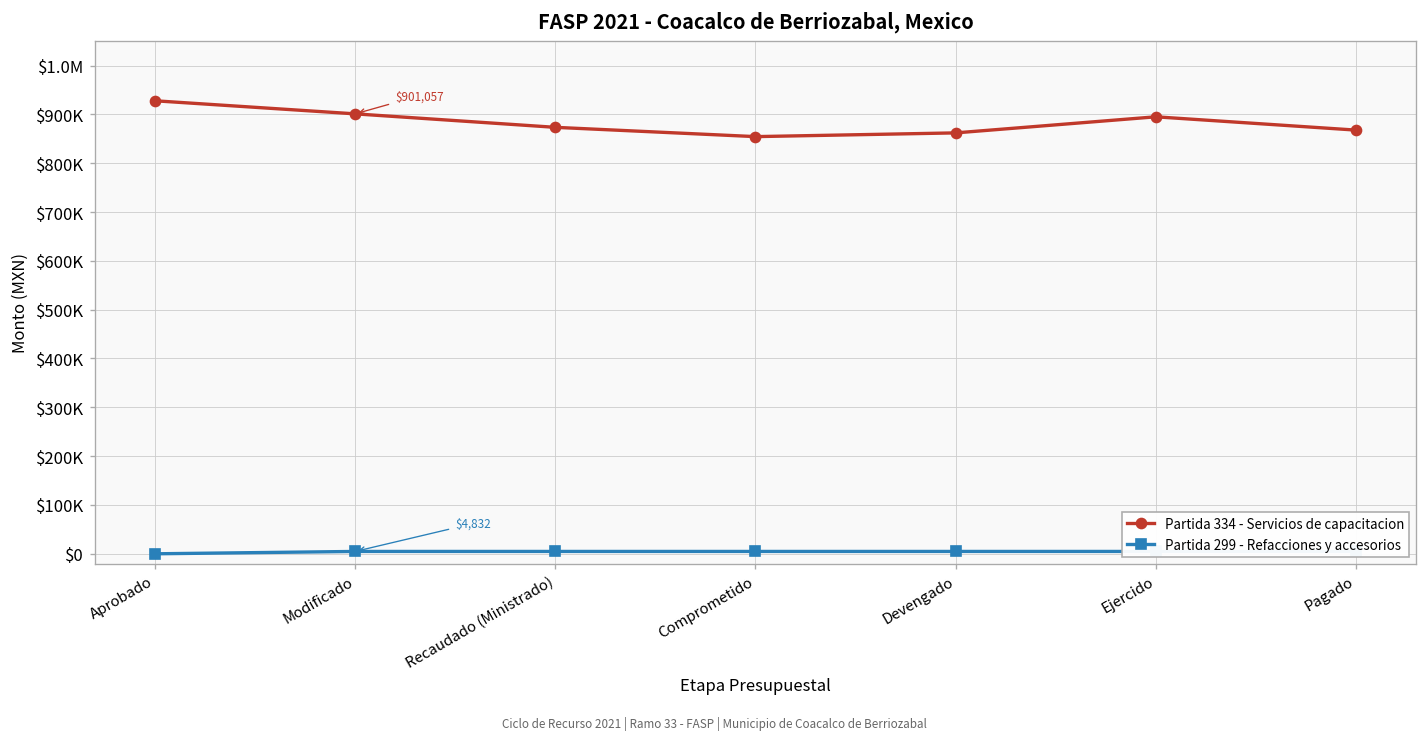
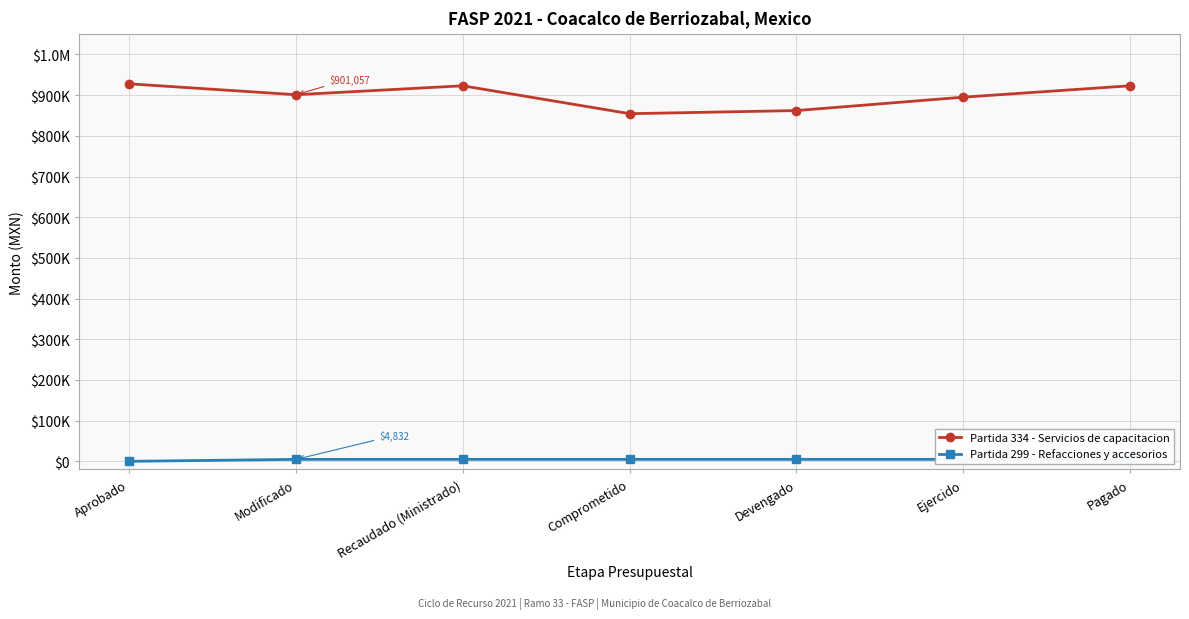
  {
    "Partida 334 - Servicios de capacitacion": {
      "Aprobado": "$930000",
-     "Recaudado (Ministrado)": "$870000",
+     "Recaudado (Ministrado)": "$920000",
      "Comprometido": "$850000",
      "Devengado": "$860000",
      "Ejercido": "$900000",
-     "Pagado": "$870000"
+     "Pagado": "$920000"
    },
    "Partida 299 - Refacciones y accesorios": {
      "Modificado": "$4,832"
    }
  }
